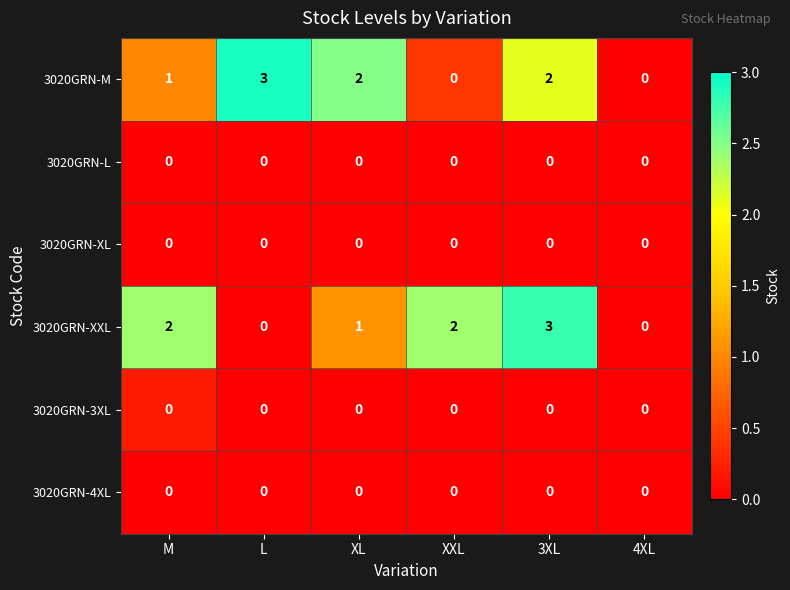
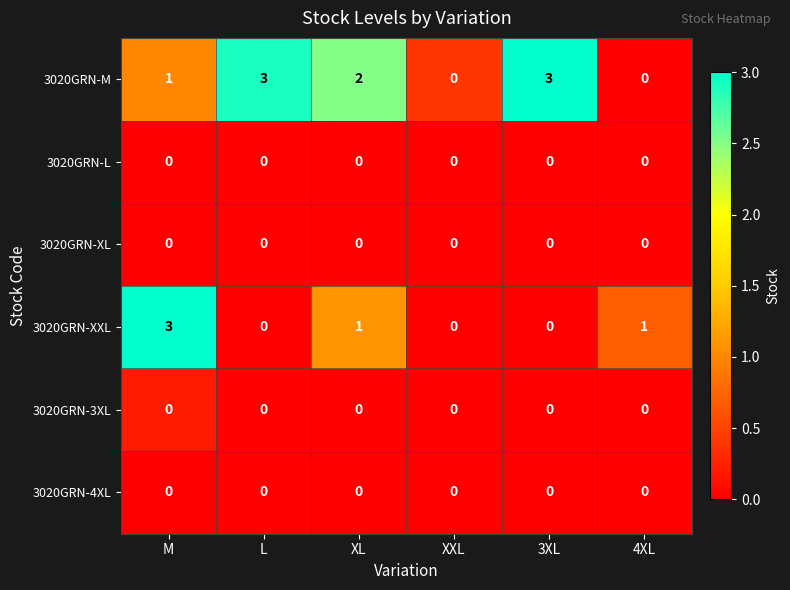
  {
    "3020GRN-M": {
      "M": 1,
      "L": 3,
      "XL": 2,
      "XXL": 0,
-     "3XL": 2,
+     "3XL": 3,
      "4XL": 0
    },
    "3020GRN-L": {
      "M": 0,
      "L": 0,
      "XL": 0,
      "XXL": 0,
      "3XL": 0,
      "4XL": 0
    },
    "3020GRN-XL": {
      "M": 0,
      "L": 0,
      "XL": 0,
      "XXL": 0,
      "3XL": 0,
      "4XL": 0
    },
    "3020GRN-XXL": {
-     "M": 2,
+     "M": 3,
      "L": 0,
      "XL": 1,
-     "XXL": 2,
-     "3XL": 3,
-     "4XL": 0
+     "XXL": 0,
+     "3XL": 0,
+     "4XL": 1
    },
    "3020GRN-3XL": {
      "M": 0,
      "L": 0,
      "XL": 0,
      "XXL": 0,
      "3XL": 0,
      "4XL": 0
    },
    "3020GRN-4XL": {
      "M": 0,
      "L": 0,
      "XL": 0,
      "XXL": 0,
      "3XL": 0,
      "4XL": 0
    }
  }
